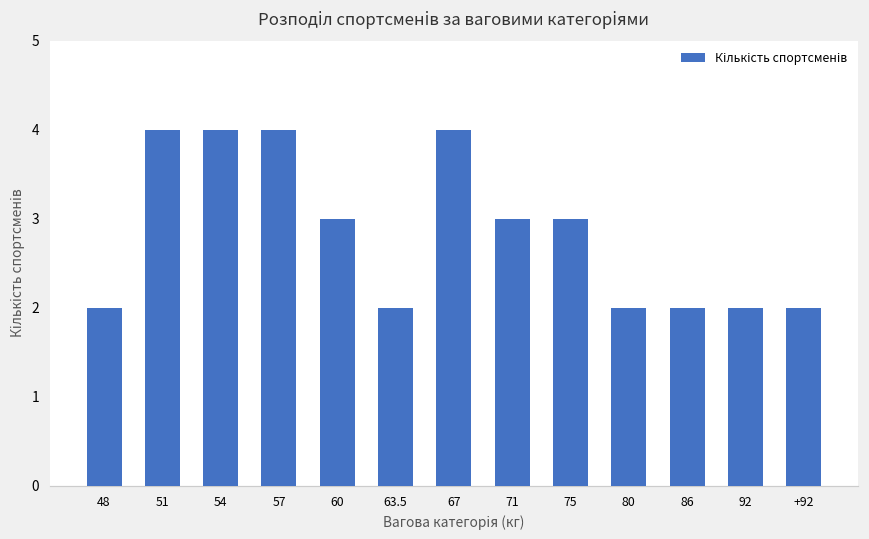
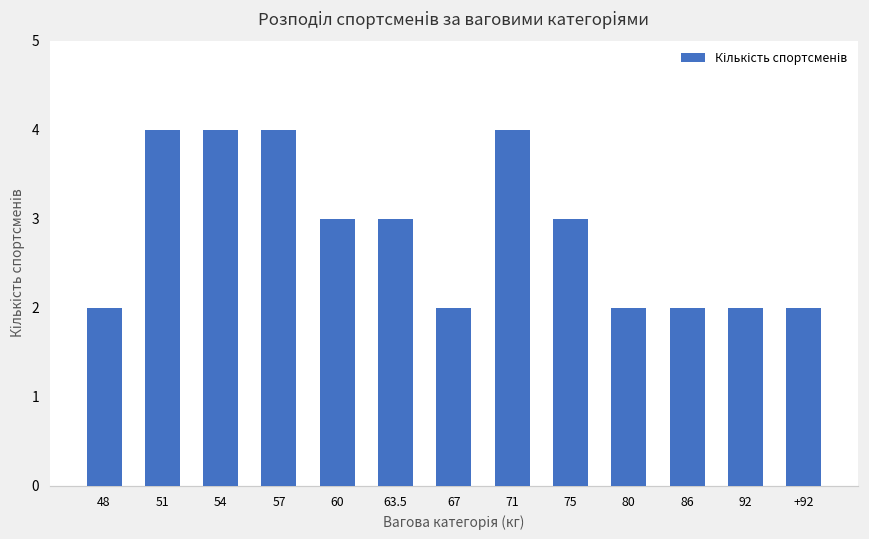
  {
    "48": 2,
    "51": 4,
    "54": 4,
    "57": 4,
    "60": 3,
-   "63.5": 2,
-   "67": 4,
-   "71": 3,
+   "63.5": 3,
+   "67": 2,
+   "71": 4,
    "75": 3,
    "80": 2,
    "86": 2,
    "92": 2,
    "+92": 2
  }
